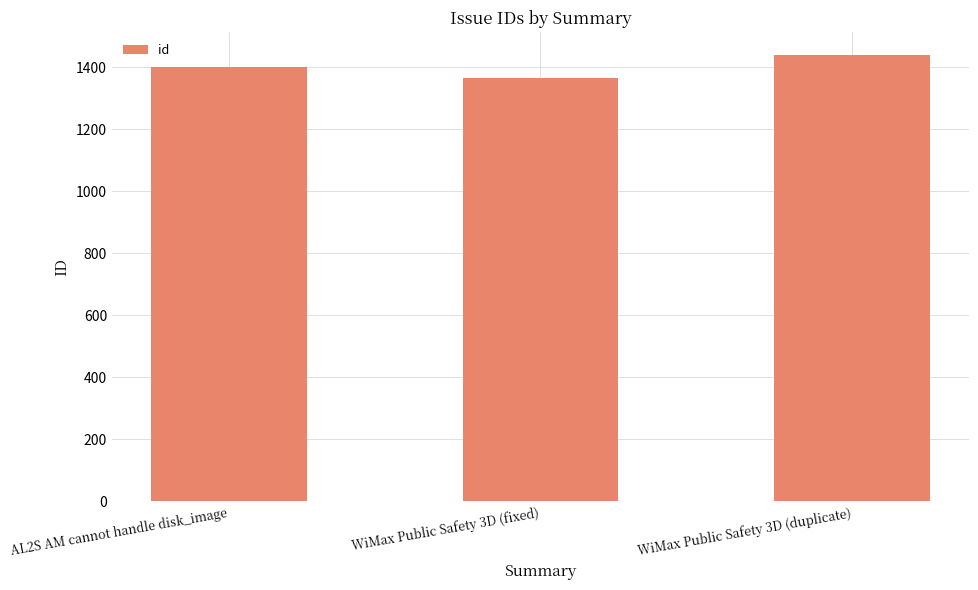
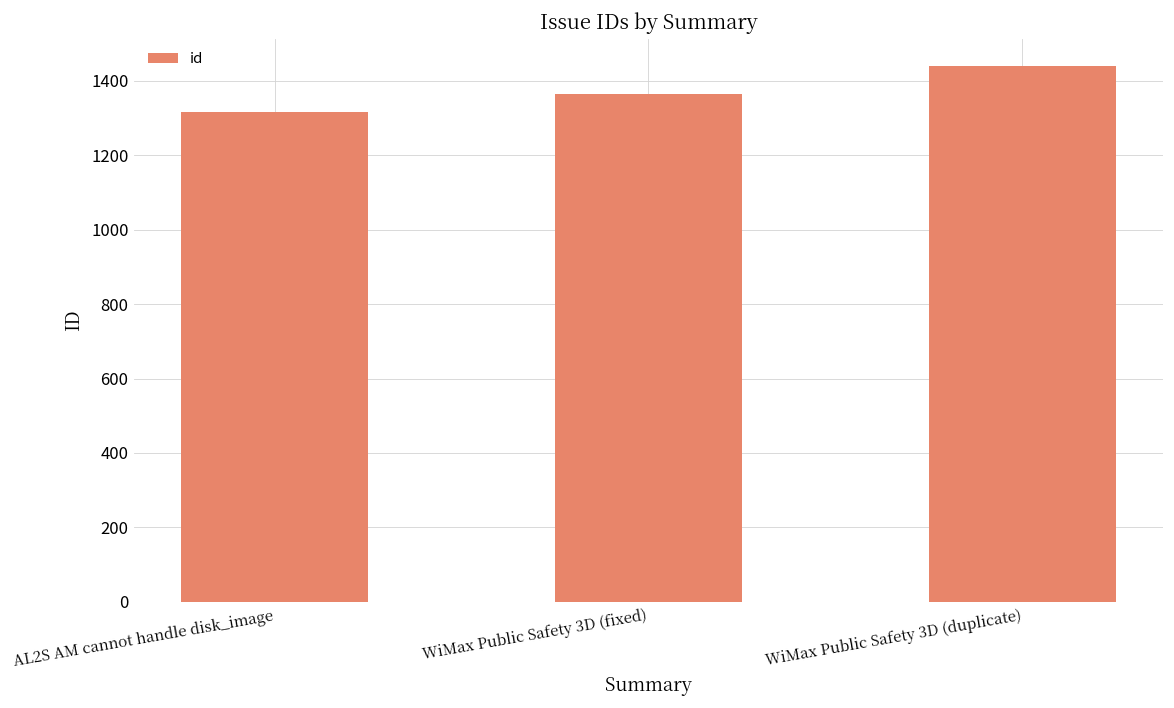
  {
-   "AL2S AM cannot handle disk_image": 1400,
+   "AL2S AM cannot handle disk_image": 1320,
    "WiMax Public Safety 3D (fixed)": 1370,
    "WiMax Public Safety 3D (duplicate)": 1440
  }
